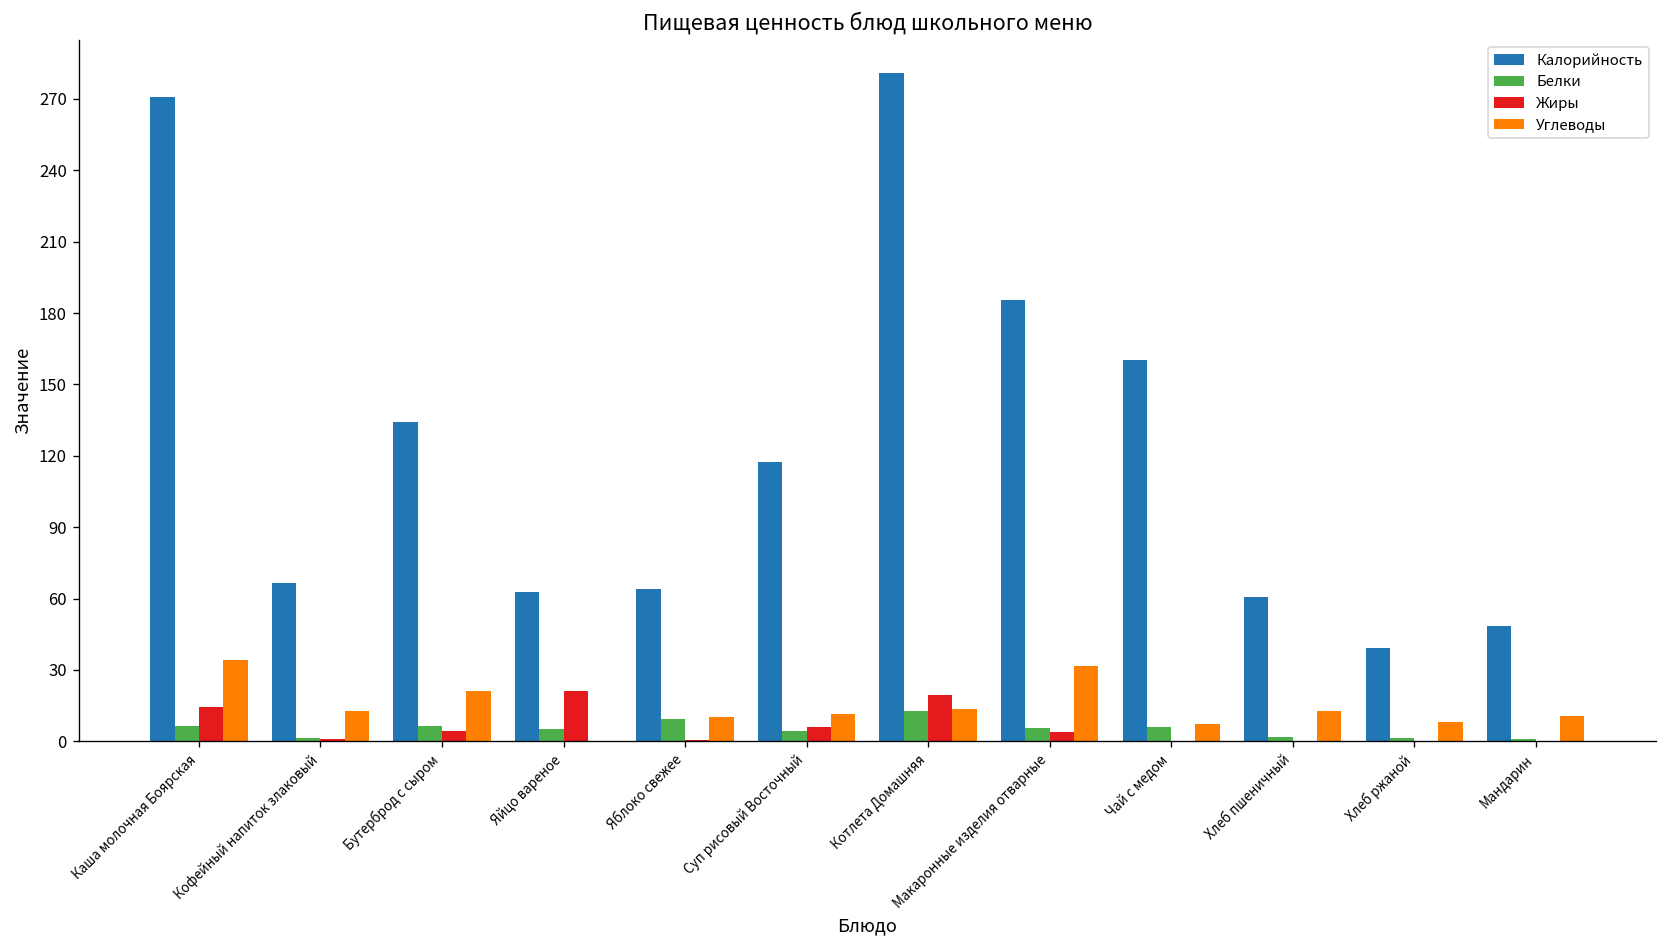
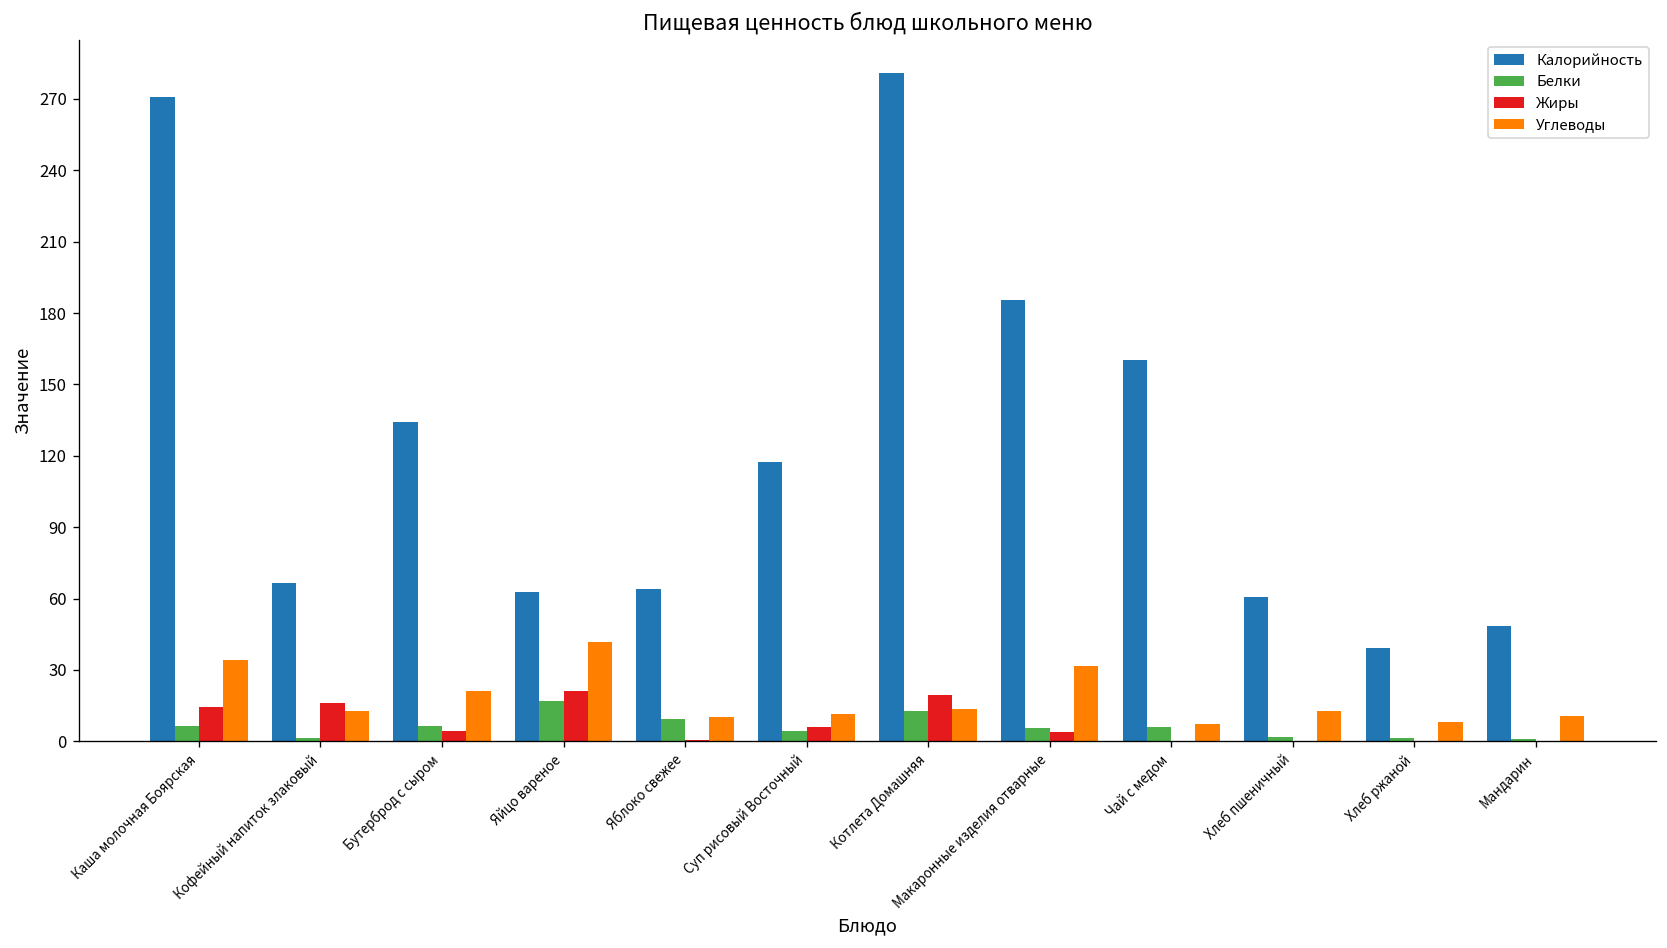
  {
    "Калорийность": {
      "Каша молочная Боярская": 271,
      "Кофейный напиток злаковый": 67,
      "Бутерброд с сыром": 134,
      "Яйцо вареное": 63,
      "Яблоко свежее": 64,
      "Суп рисовый Восточный": 118,
      "Котлета Домашняя": 281,
      "Макаронные изделия отварные": 185,
      "Чай с медом": 160,
      "Хлеб пшеничный": 61,
      "Хлеб ржаной": 39,
      "Мандарин": 49
    },
    "Белки": {
      "Каша молочная Боярская": 6,
      "Кофейный напиток злаковый": 2,
      "Бутерброд с сыром": 6,
-     "Яйцо вареное": 5,
+     "Яйцо вареное": 17,
      "Яблоко свежее": 9,
      "Суп рисовый Восточный": 4,
      "Котлета Домашняя": 13,
      "Макаронные изделия отварные": 5,
      "Чай с медом": 6,
      "Хлеб пшеничный": 2,
      "Хлеб ржаной": 1
    },
    "Жиры": {
      "Каша молочная Боярская": 14,
-     "Кофейный напиток злаковый": 1,
+     "Кофейный напиток злаковый": 16,
      "Бутерброд с сыром": 4,
      "Яйцо вареное": 21,
      "Суп рисовый Восточный": 6,
      "Котлета Домашняя": 20,
      "Макаронные изделия отварные": 4,
      "Чай с медом": 0
    },
    "Углеводы": {
      "Каша молочная Боярская": 34,
      "Кофейный напиток злаковый": 13,
      "Бутерброд с сыром": 21,
-     "Яйцо вареное": 0,
+     "Яйцо вареное": 42,
      "Яблоко свежее": 10,
      "Суп рисовый Восточный": 11,
      "Котлета Домашняя": 13,
      "Макаронные изделия отварные": 32,
      "Чай с медом": 7,
      "Хлеб пшеничный": 13,
      "Хлеб ржаной": 8,
      "Мандарин": 10
    }
  }
